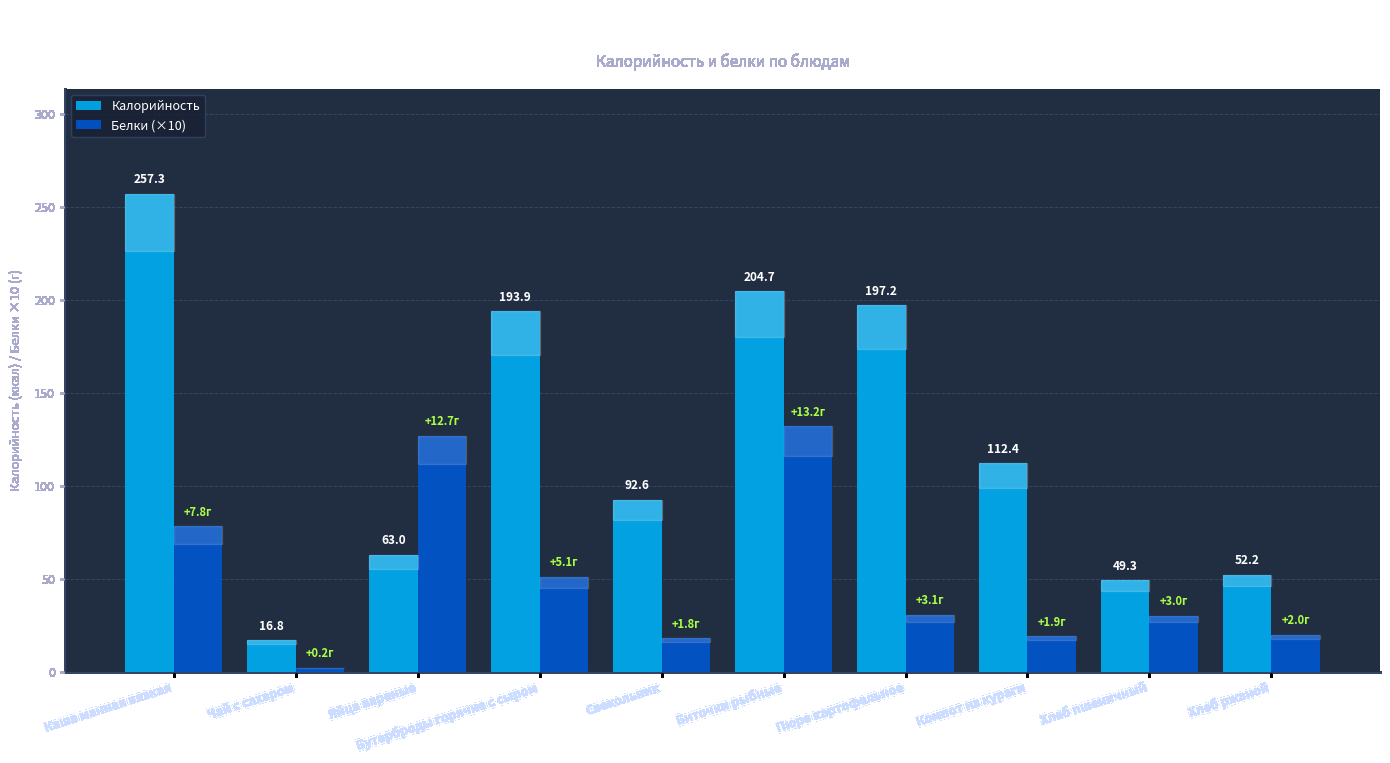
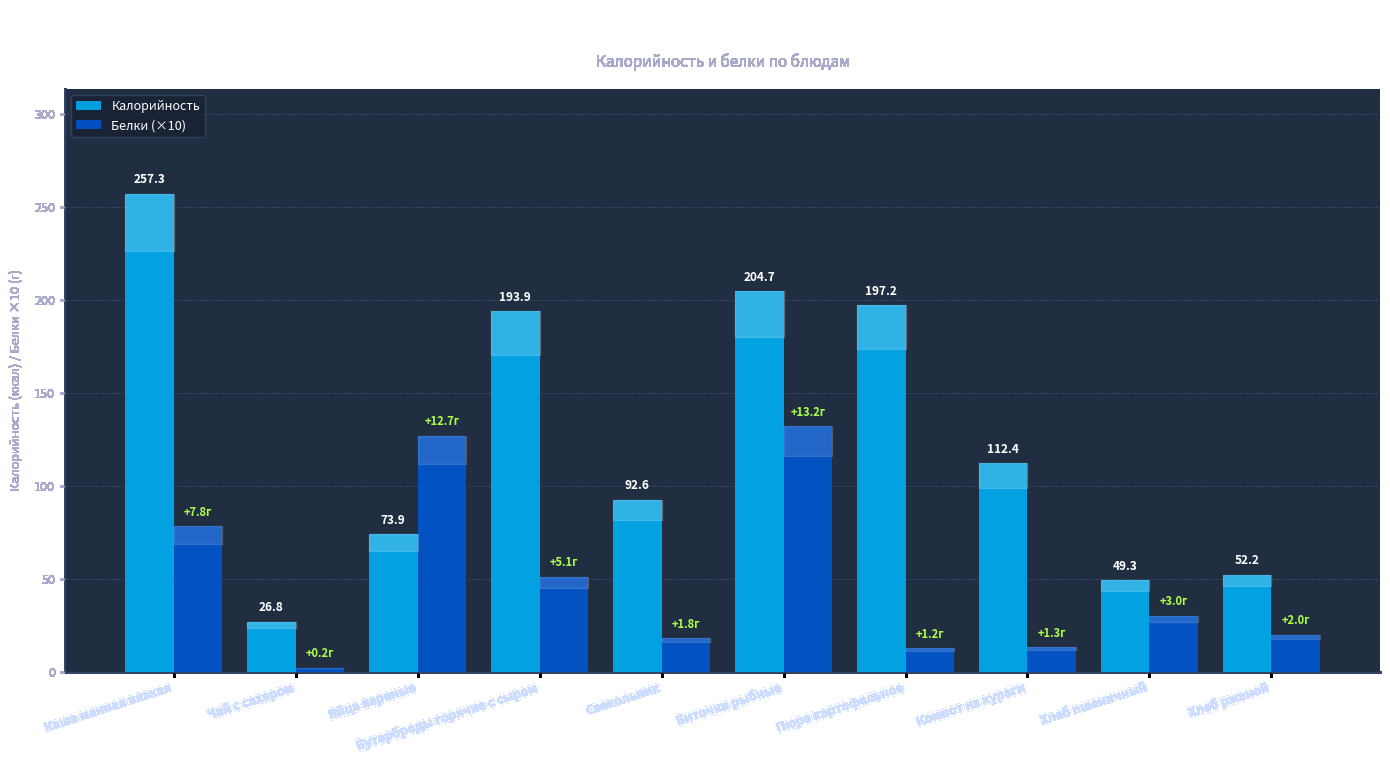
  {
    "Калорийность": {
      "Каша манная вязкая": "257.3",
-     "Чай с сахаром": "16.8",
-     "Яйца вареные": "63.0",
+     "Чай с сахаром": "26.8",
+     "Яйца вареные": "73.9",
      "Бутерброды горячие с сыром": "193.9",
      "Свекольник": "92.6",
      "Биточки рыбные": "204.7",
      "Пюре картофельное": "197.2",
      "Компот из кураги": "112.4",
      "Хлеб пшеничный": "49.3",
      "Хлеб ржаной": "52.2"
    },
    "Белки (×10)": {
-     "Пюре картофельное": "+3.1г",
-     "Компот из кураги": "+1.9г"
+     "Пюре картофельное": "+1.2г",
+     "Компот из кураги": "+1.3г"
    }
  }
